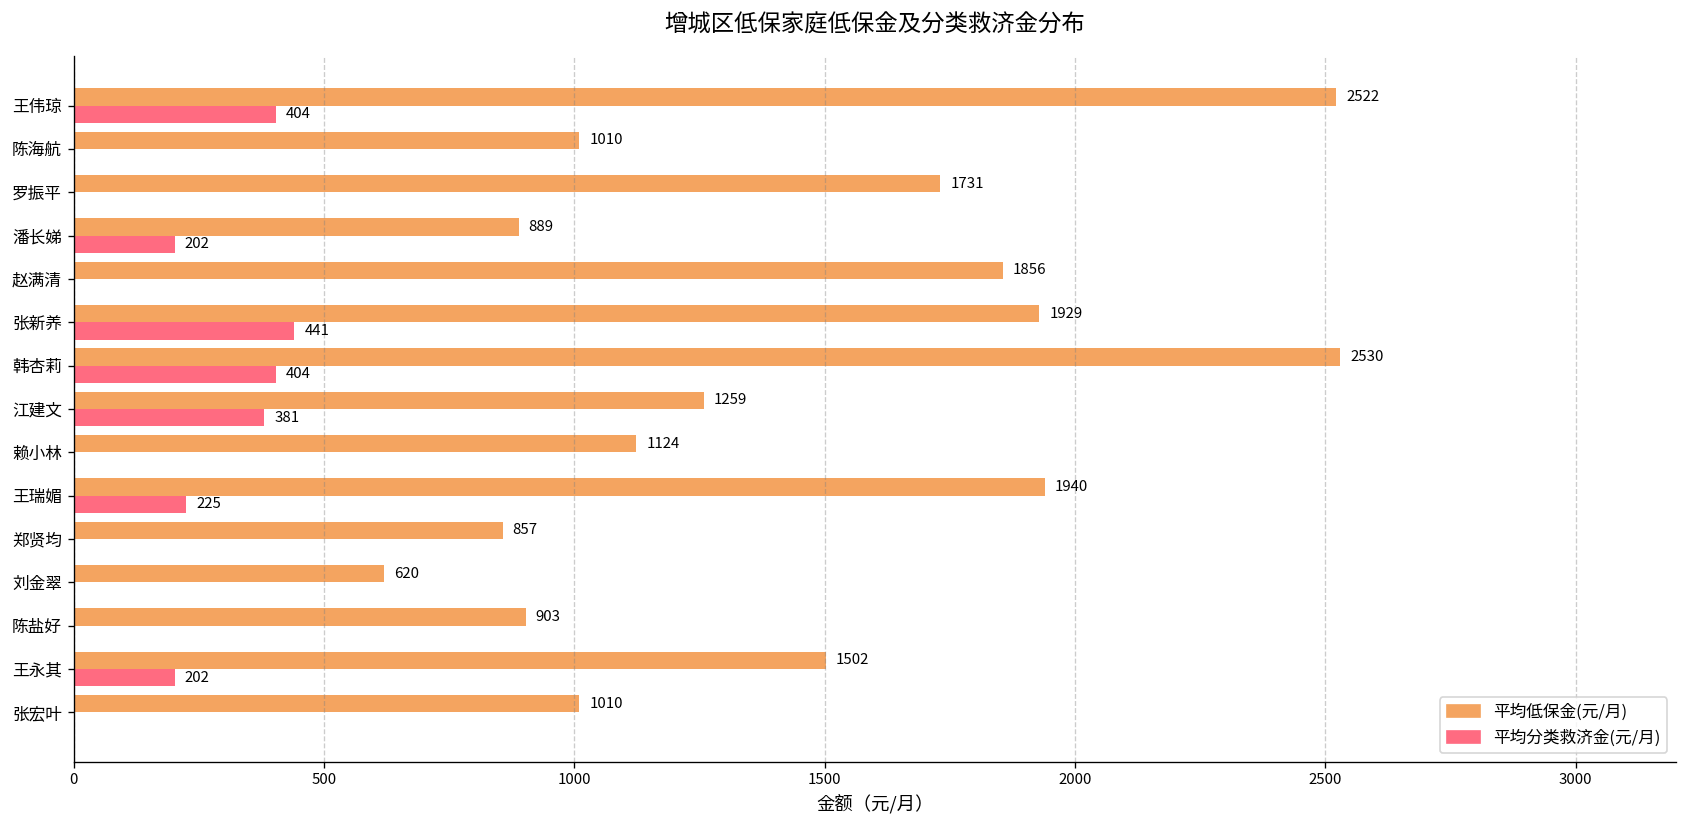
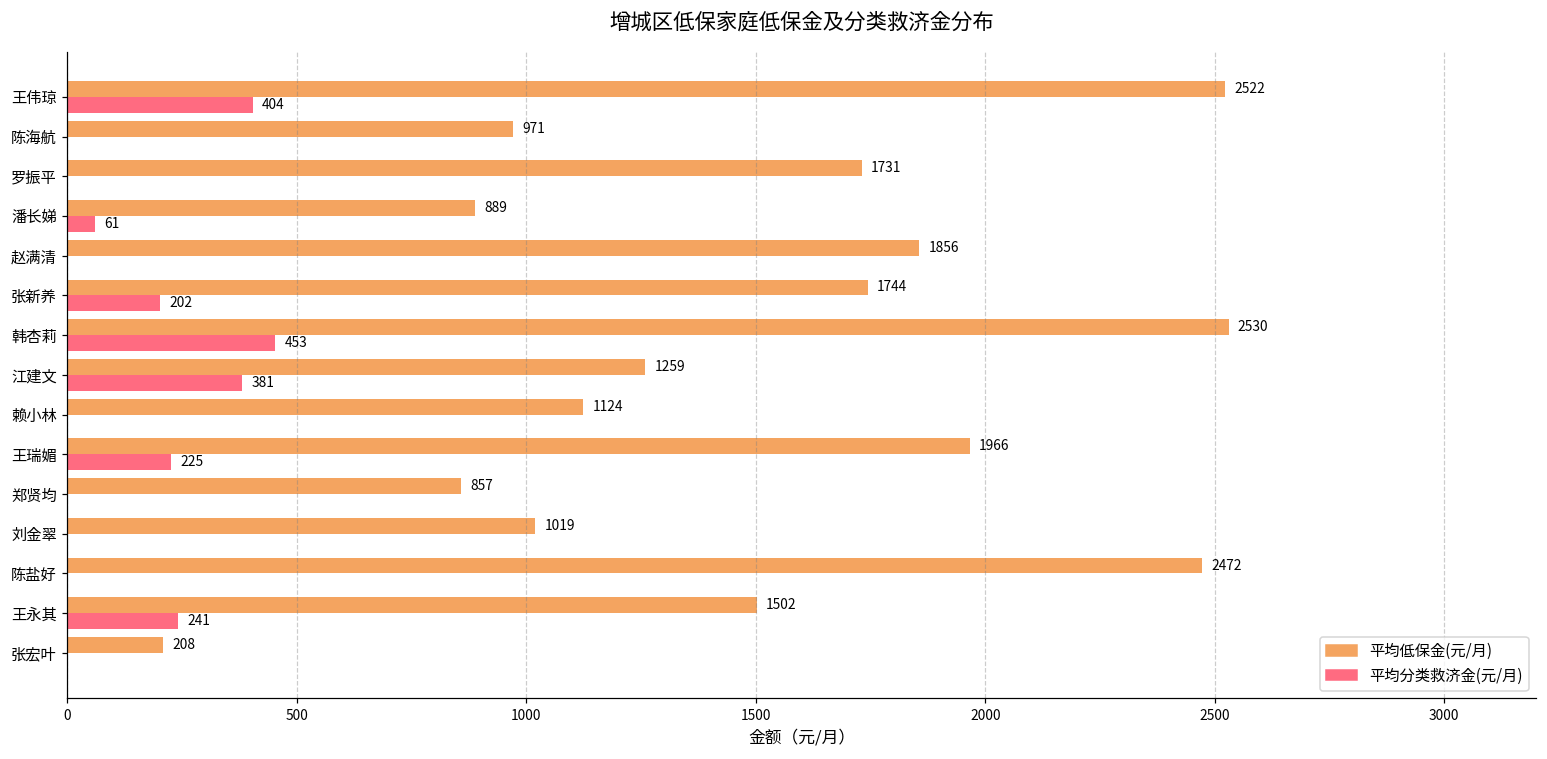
  {
    "平均低保金(元/月)": {
      "王伟琼": 2522,
-     "陈海航": 1010,
+     "陈海航": 971,
      "罗振平": 1731,
      "潘长娣": 889,
      "赵满清": 1856,
-     "张新养": 1929,
+     "张新养": 1744,
      "韩杏莉": 2530,
      "江建文": 1259,
      "赖小林": 1124,
-     "王瑞媚": 1940,
+     "王瑞媚": 1966,
      "郑贤均": 857,
-     "刘金翠": 620,
-     "陈盐好": 903,
+     "刘金翠": 1019,
+     "陈盐好": 2472,
      "王永其": 1502,
-     "张宏叶": 1010
+     "张宏叶": 208
    },
    "平均分类救济金(元/月)": {
      "王伟琼": 404,
-     "潘长娣": 202,
-     "张新养": 441,
-     "韩杏莉": 404,
+     "潘长娣": 61,
+     "张新养": 202,
+     "韩杏莉": 453,
      "江建文": 381,
      "王瑞媚": 225,
-     "王永其": 202
+     "王永其": 241
    }
  }
